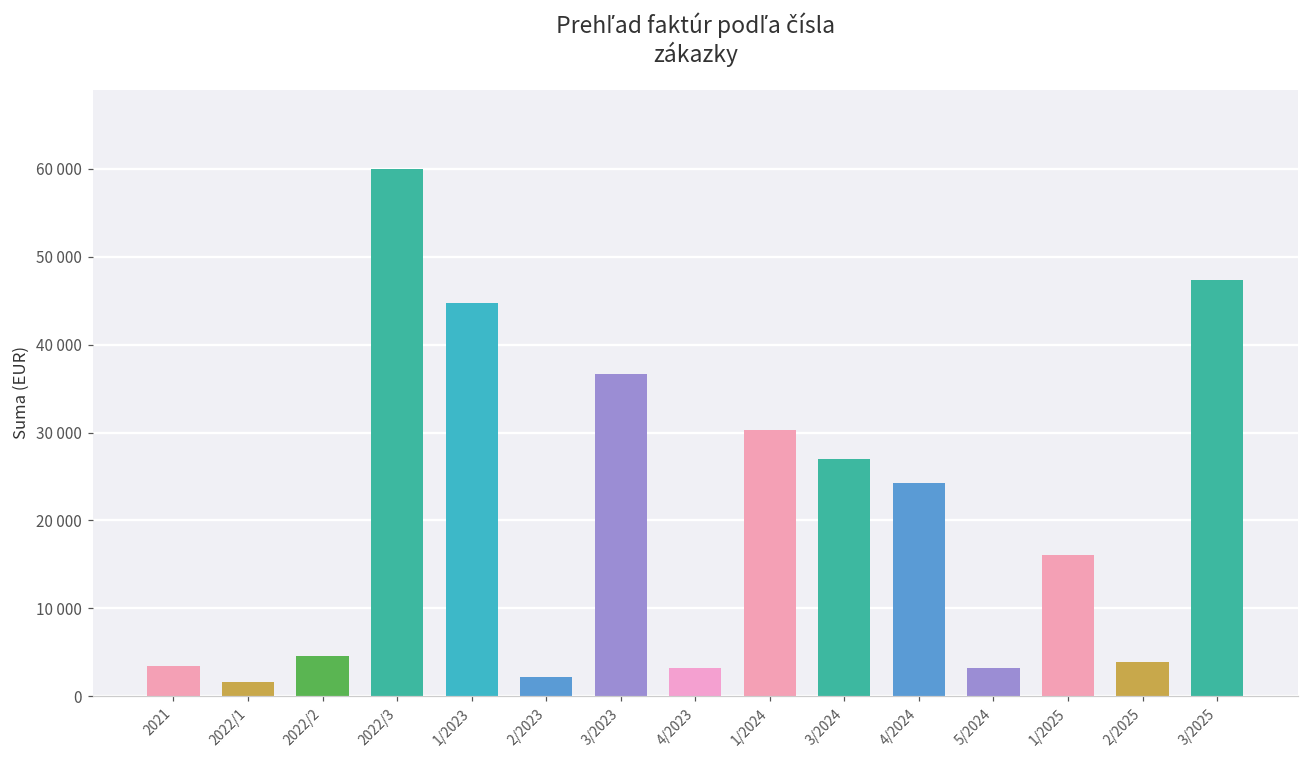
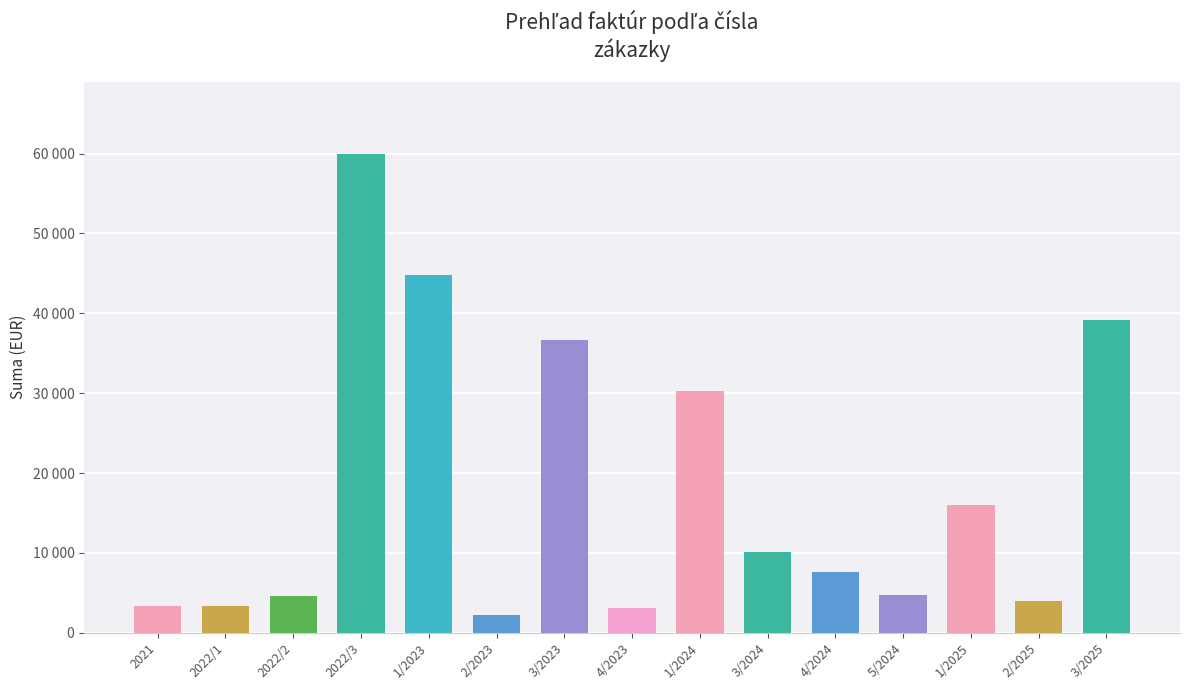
  {
    "2021": 3000,
-   "2022/1": 2000,
+   "2022/1": 3000,
    "2022/2": 5000,
    "2022/3": 60000,
    "1/2023": 45000,
    "2/2023": 2000,
    "3/2023": 37000,
    "4/2023": 3000,
    "1/2024": 30000,
-   "3/2024": 27000,
-   "4/2024": 24000,
-   "5/2024": 3000,
+   "3/2024": 10000,
+   "4/2024": 8000,
+   "5/2024": 5000,
    "1/2025": 16000,
    "2/2025": 4000,
-   "3/2025": 47000
+   "3/2025": 39000
  }
